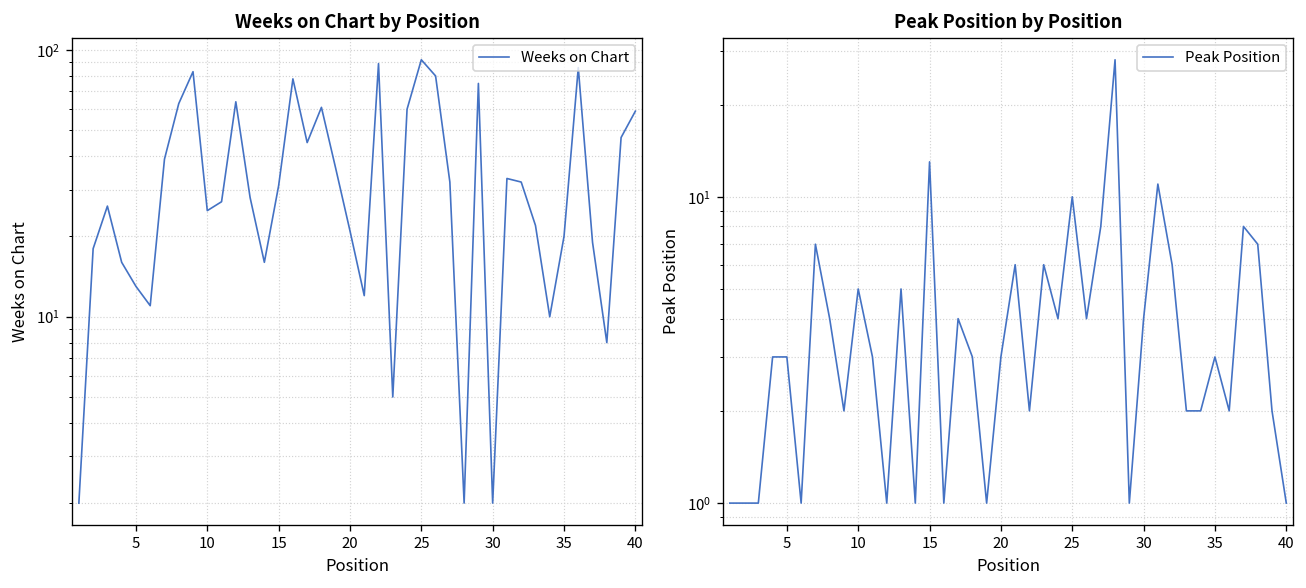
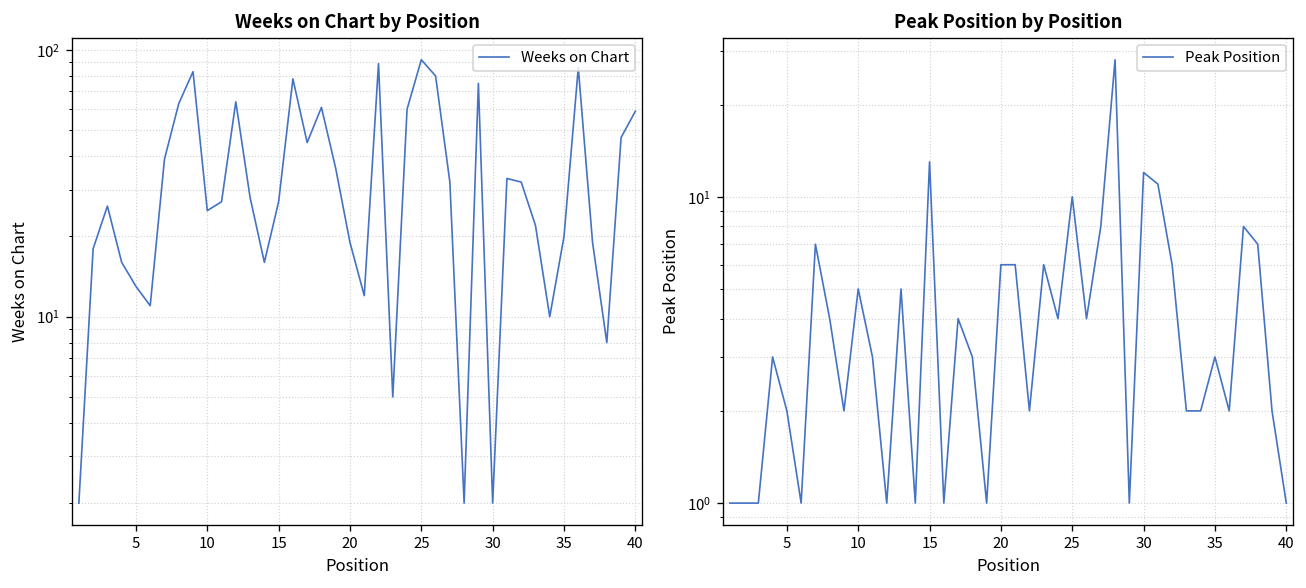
  {
    "Weeks on Chart by Position": {
      "5": 13,
      "10": 25,
-     "15": 31,
-     "20": 21,
+     "15": 27,
+     "20": 19,
      "25": 92,
      "30": 2,
      "35": 20,
      "40": 59
    },
    "Peak Position by Position": {
-     "5": 3,
+     "5": 2,
      "10": 5,
      "15": 13,
-     "20": 3,
+     "20": 6,
      "25": 10,
-     "30": 4,
+     "30": 12,
      "35": 3,
      "40": 1
    }
  }
